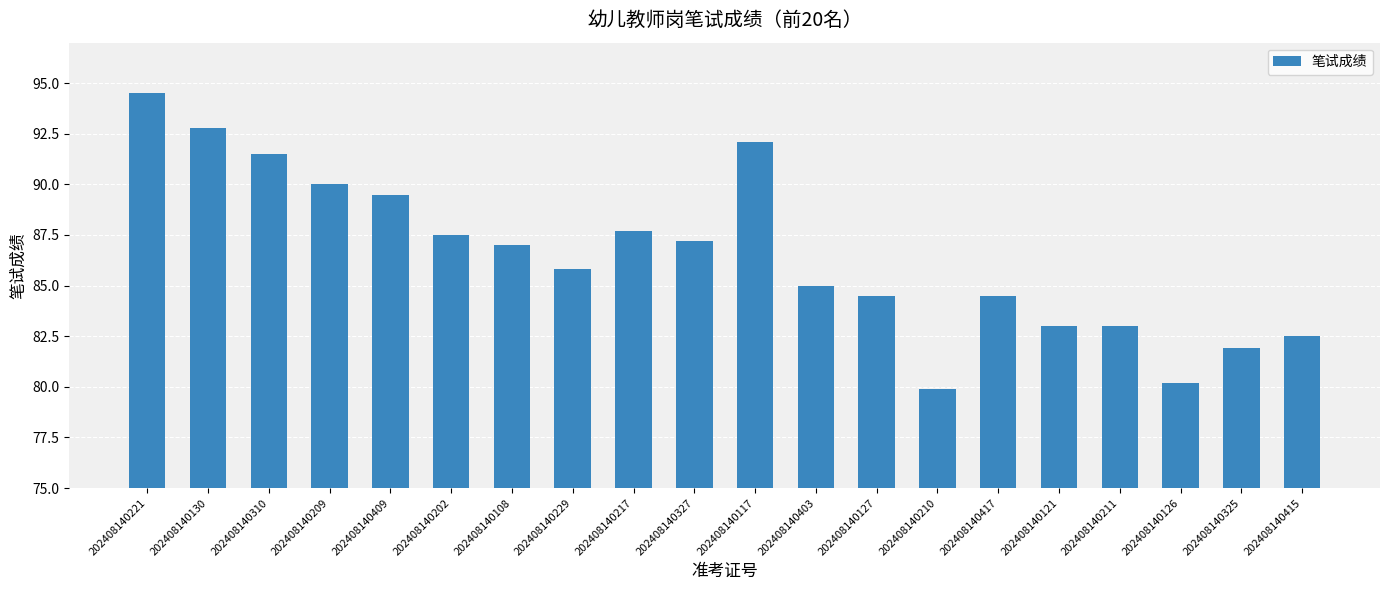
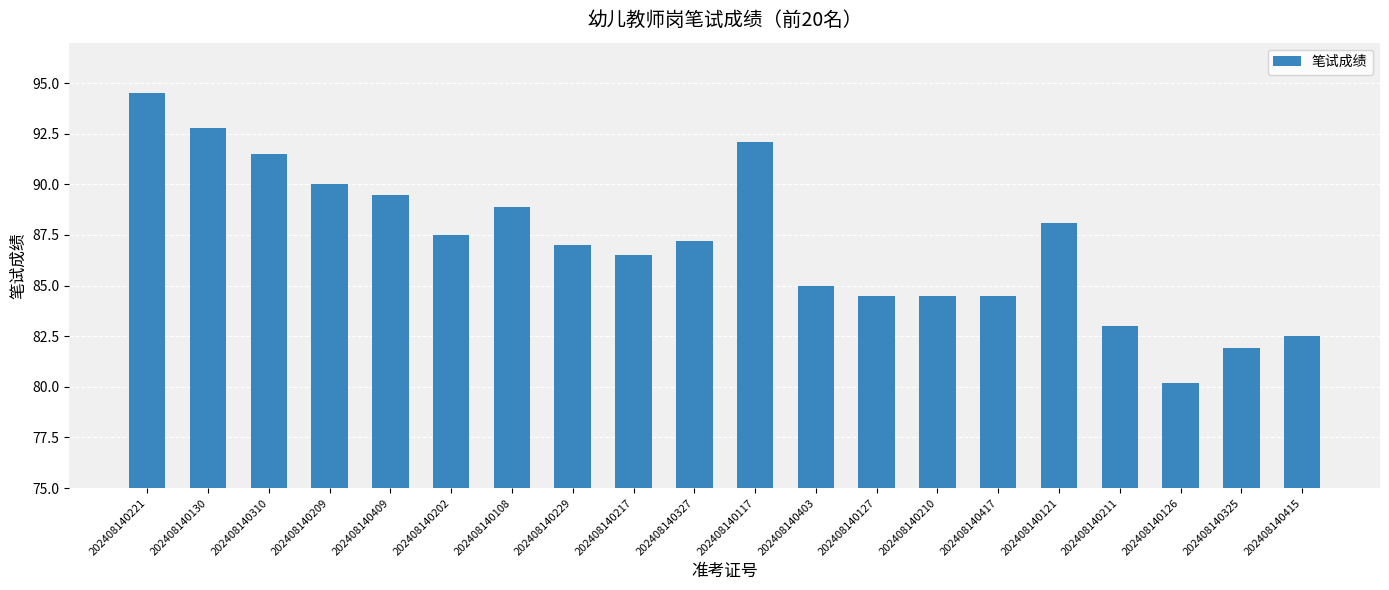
  {
    "202408140221": 94.5,
    "202408140130": 92.8,
    "202408140310": 91.5,
    "202408140209": 90.0,
    "202408140409": 89.5,
    "202408140202": 87.5,
-   "202408140108": 87.0,
-   "202408140229": 85.8,
-   "202408140217": 87.7,
+   "202408140108": 88.9,
+   "202408140229": 87.0,
+   "202408140217": 86.5,
    "202408140327": 87.2,
    "202408140117": 92.1,
    "202408140403": 85.0,
    "202408140127": 84.5,
-   "202408140210": 79.9,
+   "202408140210": 84.5,
    "202408140417": 84.5,
-   "202408140121": 83.0,
+   "202408140121": 88.1,
    "202408140211": 83.0,
    "202408140126": 80.2,
    "202408140325": 81.9,
    "202408140415": 82.5
  }
